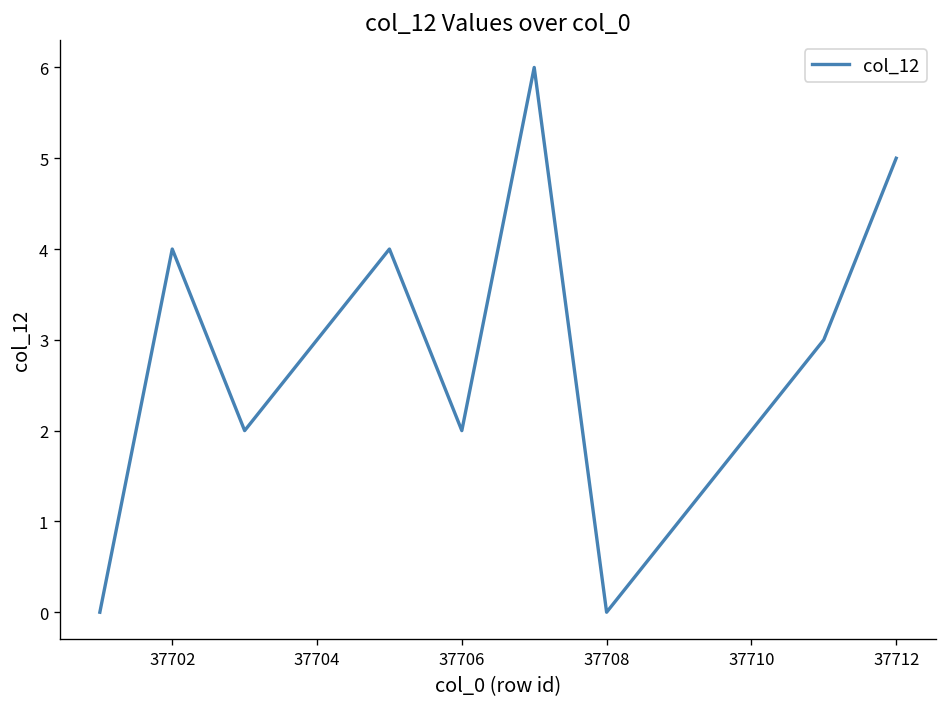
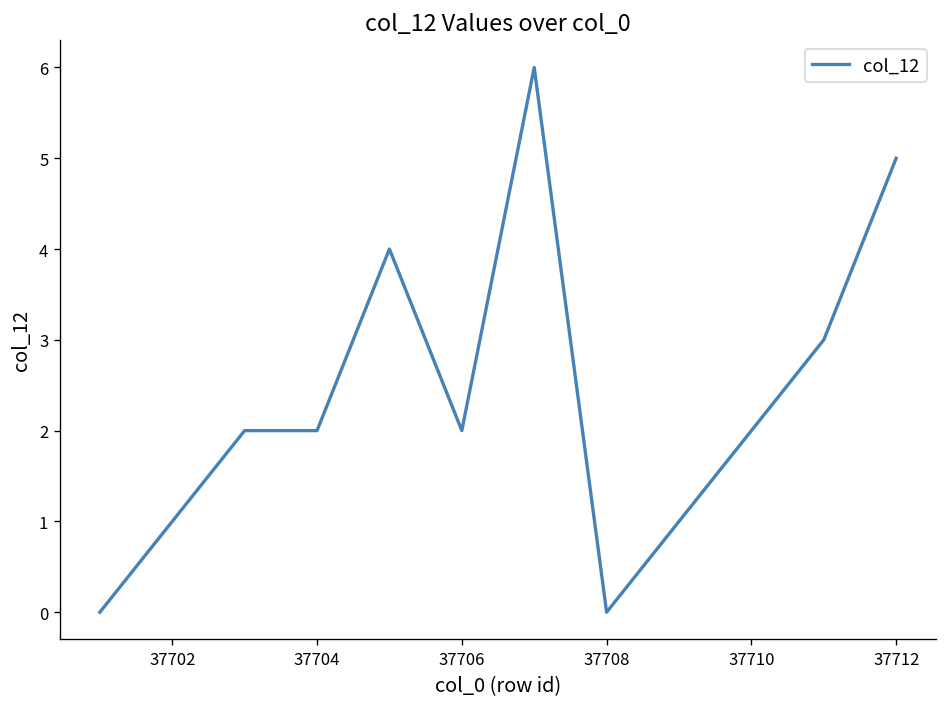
  {
-   "37702": 4,
-   "37704": 3,
+   "37702": 1,
+   "37704": 2,
    "37706": 2,
    "37708": 0,
    "37710": 2,
    "37712": 5
  }
